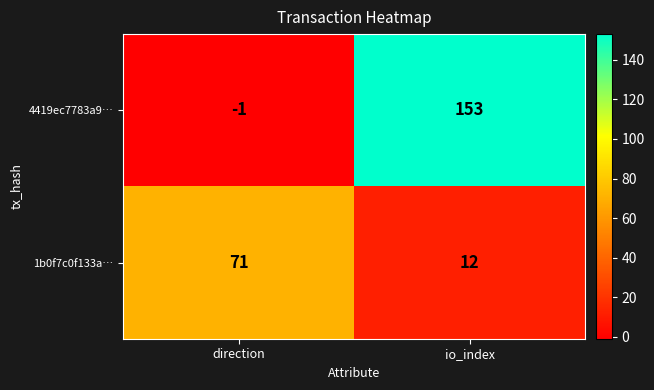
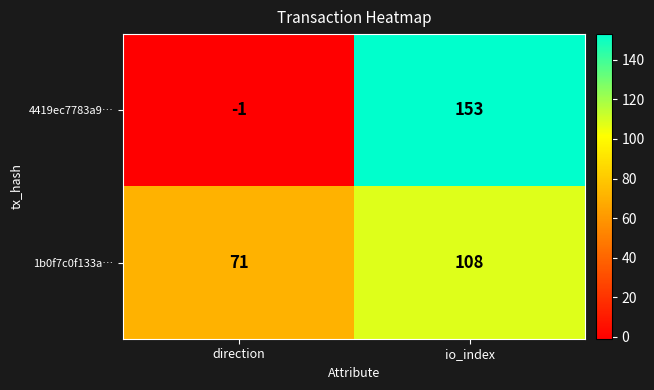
  {
    "4419ec7783a9…": {
      "direction": -1,
      "io_index": 153
    },
    "1b0f7c0f133a…": {
      "direction": 71,
-     "io_index": 12
+     "io_index": 108
    }
  }
